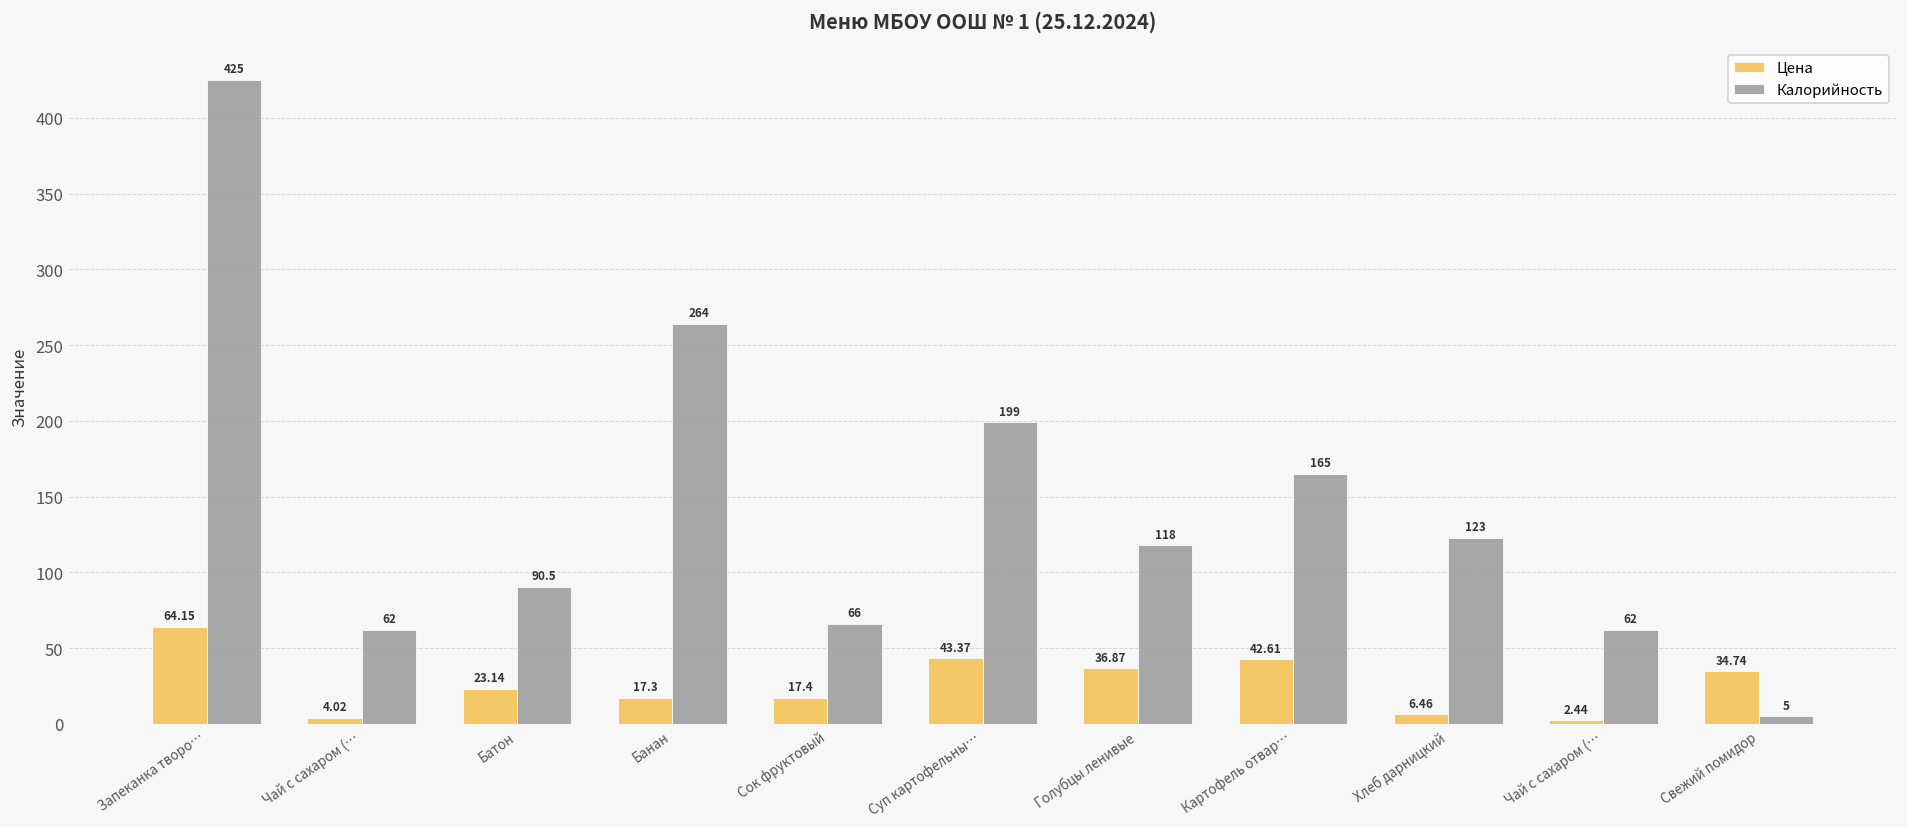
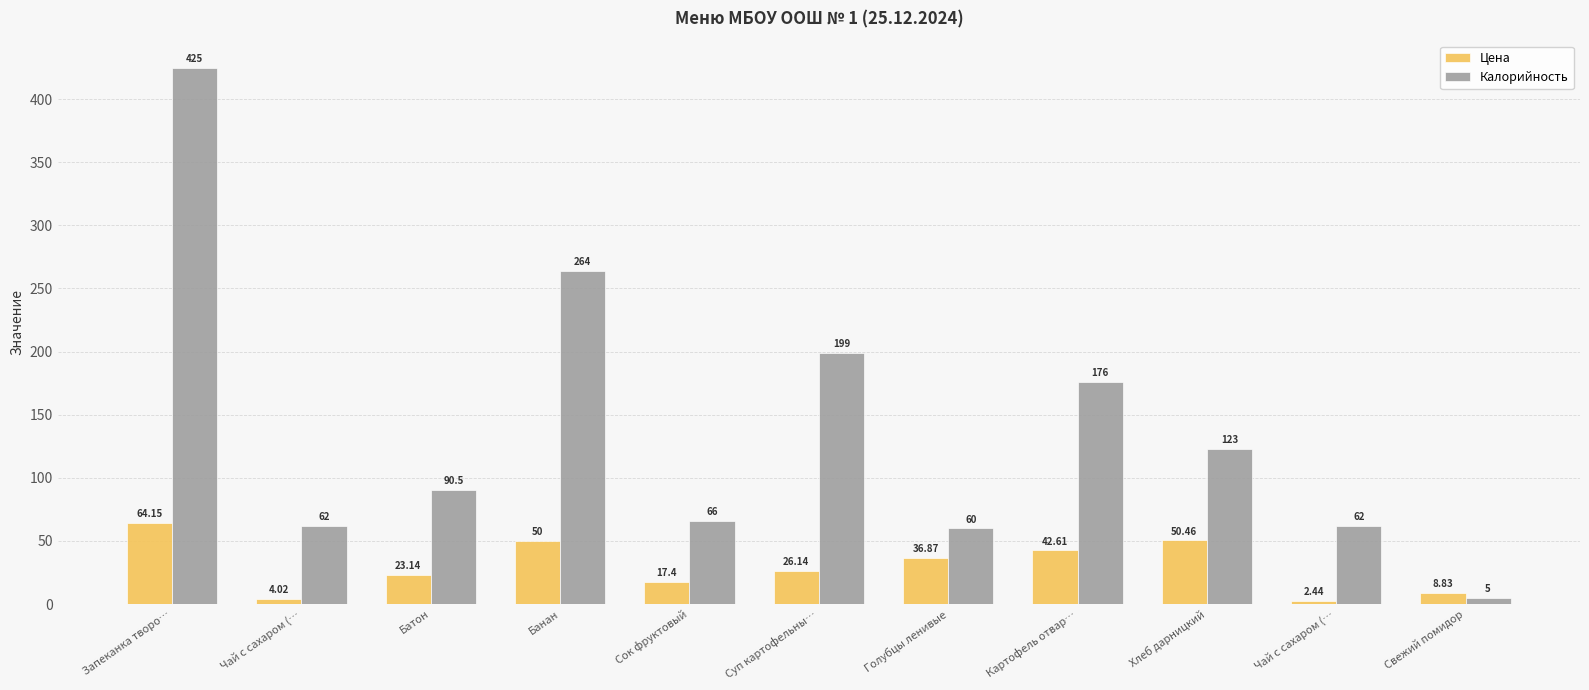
  {
    "Цена": {
      "Запеканка творо…": 64.15,
      "Батон": 23.14,
-     "Банан": 17.3,
+     "Банан": 50,
      "Сок фруктовый": 17.4,
-     "Суп картофельны…": 43.37,
+     "Суп картофельны…": 26.14,
      "Голубцы ленивые": 36.87,
      "Картофель отвар…": 42.61,
-     "Хлеб дарницкий": 6.46,
-     "Свежий помидор": 34.74
+     "Хлеб дарницкий": 50.46,
+     "Свежий помидор": 8.83
    },
    "Калорийность": {
      "Запеканка творо…": 425,
      "Батон": 90.5,
      "Банан": 264,
      "Сок фруктовый": 66,
      "Суп картофельны…": 199,
-     "Голубцы ленивые": 118,
-     "Картофель отвар…": 165,
+     "Голубцы ленивые": 60,
+     "Картофель отвар…": 176,
      "Хлеб дарницкий": 123,
      "Свежий помидор": 5
    }
  }
